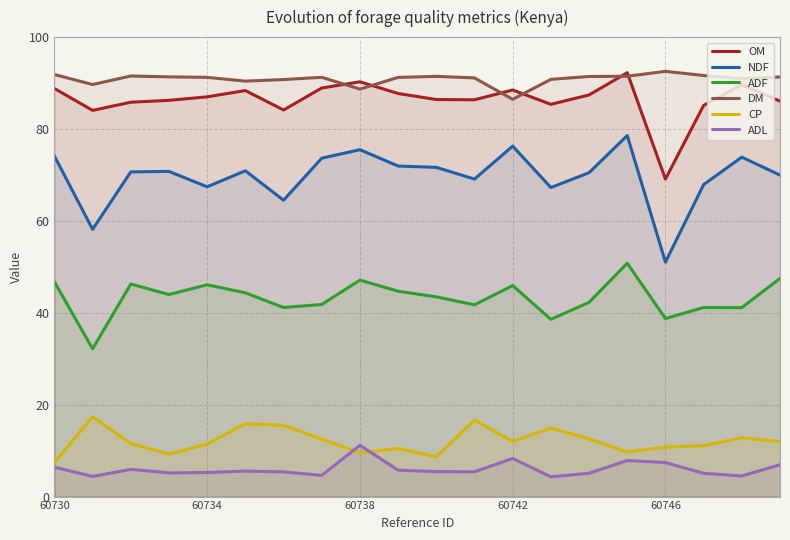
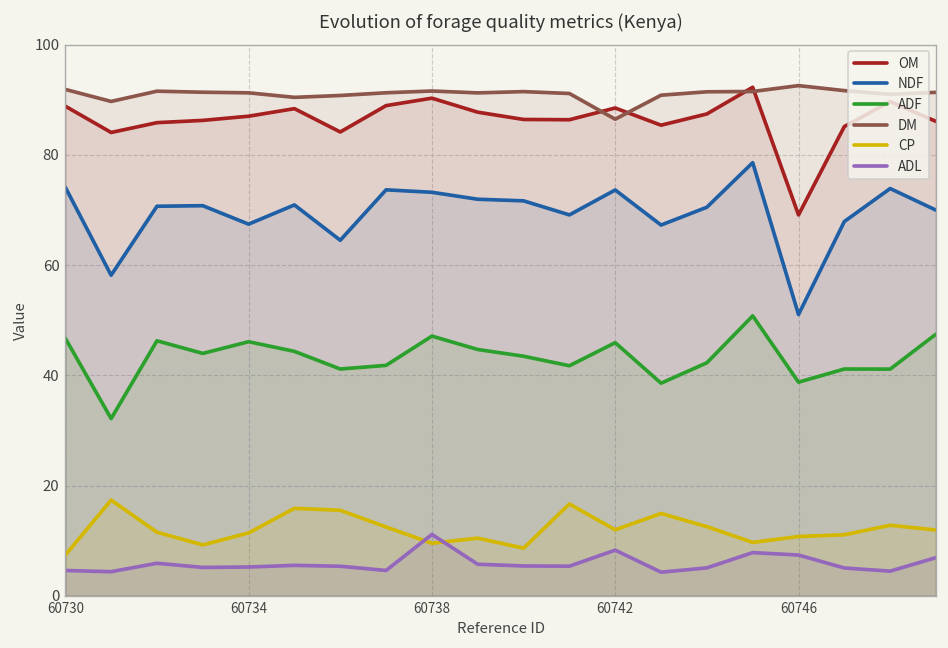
  {
    "OM": {
      "60730": 89,
      "60734": 87,
      "60738": 90,
      "60742": 88,
      "60746": 69
    },
    "NDF": {
      "60730": 74,
      "60734": 67,
-     "60738": 76,
-     "60742": 76,
+     "60738": 73,
+     "60742": 74,
      "60746": 51
    },
    "ADF": {
      "60730": 47,
      "60734": 46,
      "60738": 47,
      "60742": 46,
      "60746": 39
    },
    "DM": {
      "60730": 92,
      "60734": 91,
-     "60738": 89,
+     "60738": 92,
      "60742": 86,
      "60746": 93
    },
    "CP": {
      "60730": 7,
      "60734": 11,
      "60738": 10,
      "60742": 12,
      "60746": 11
    },
    "ADL": {
-     "60730": 6,
+     "60730": 5,
      "60734": 5,
      "60738": 11,
      "60742": 8,
      "60746": 7
    }
  }
